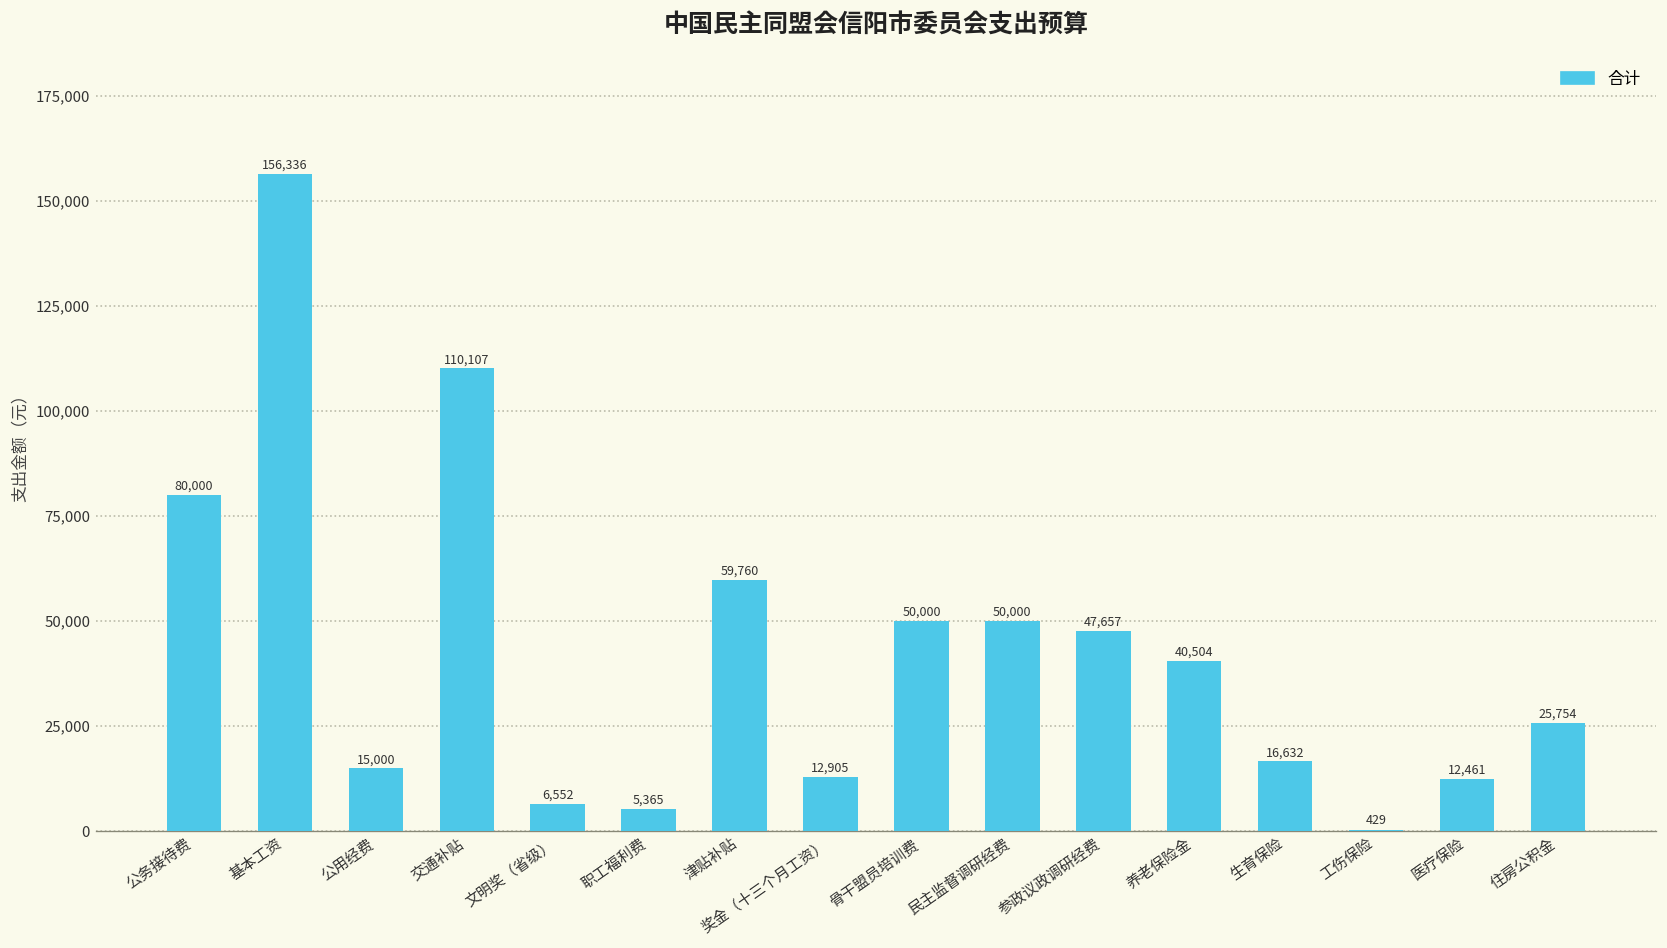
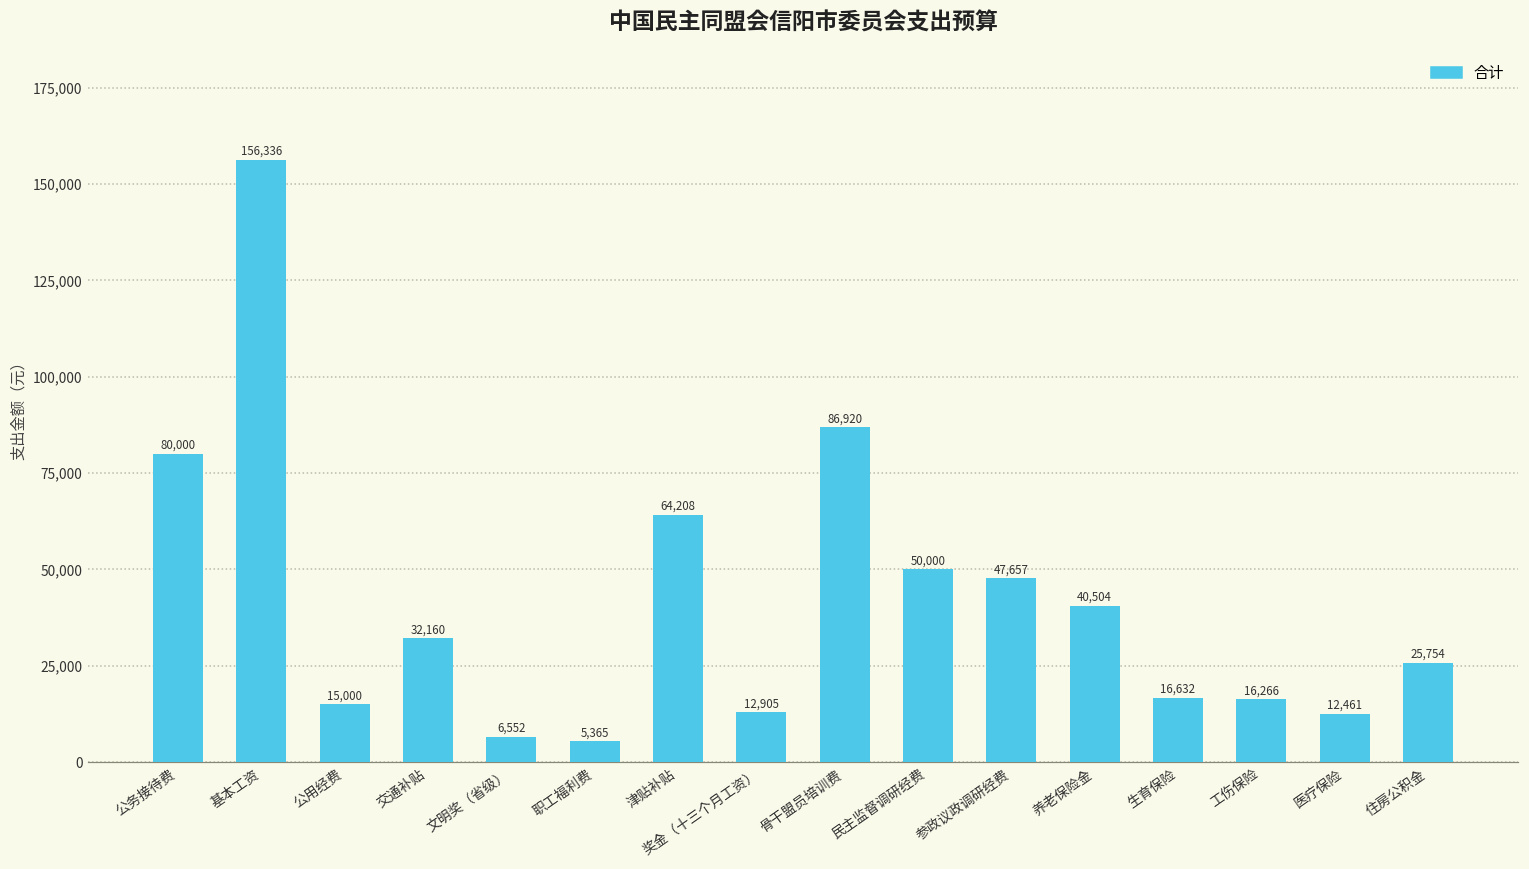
  {
    "公务接待费": "80,000",
    "基本工资": "156,336",
    "公用经费": "15,000",
-   "交通补贴": "110,107",
+   "交通补贴": "32,160",
    "文明奖（省级）": "6,552",
    "职工福利费": "5,365",
-   "津贴补贴": "59,760",
+   "津贴补贴": "64,208",
    "奖金（十三个月工资）": "12,905",
-   "骨干盟员培训费": "50,000",
+   "骨干盟员培训费": "86,920",
    "民主监督调研经费": "50,000",
    "参政议政调研经费": "47,657",
    "养老保险金": "40,504",
    "生育保险": "16,632",
-   "工伤保险": "429",
+   "工伤保险": "16,266",
    "医疗保险": "12,461",
    "住房公积金": "25,754"
  }
